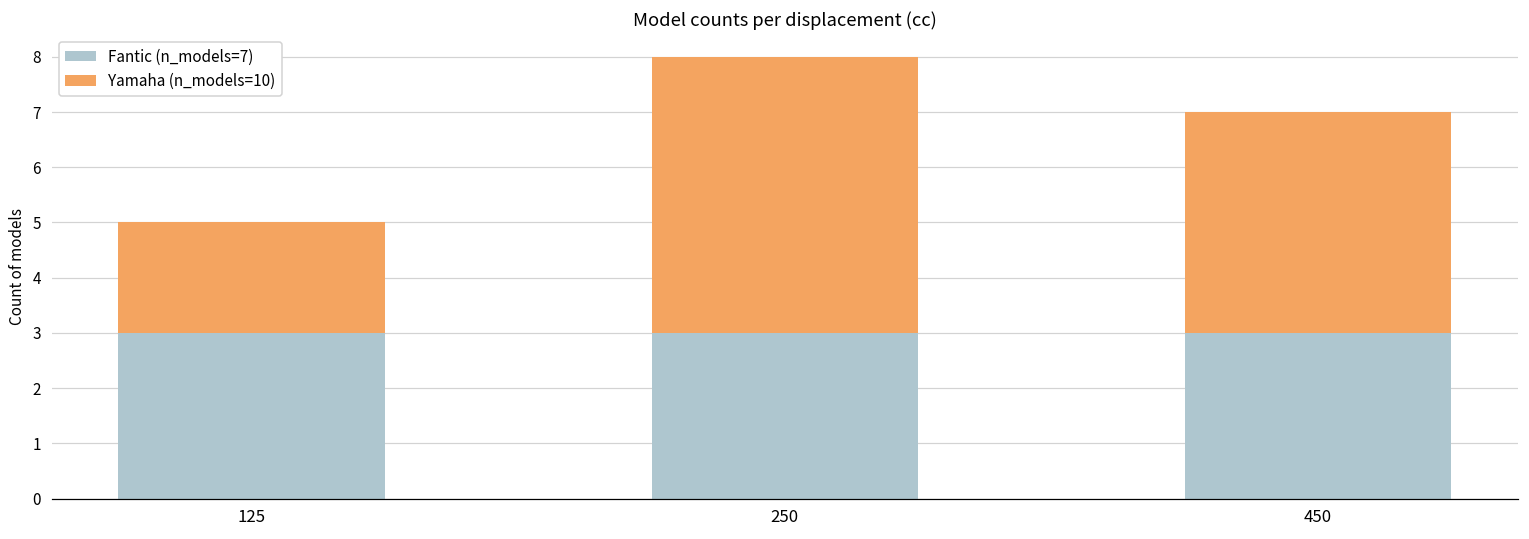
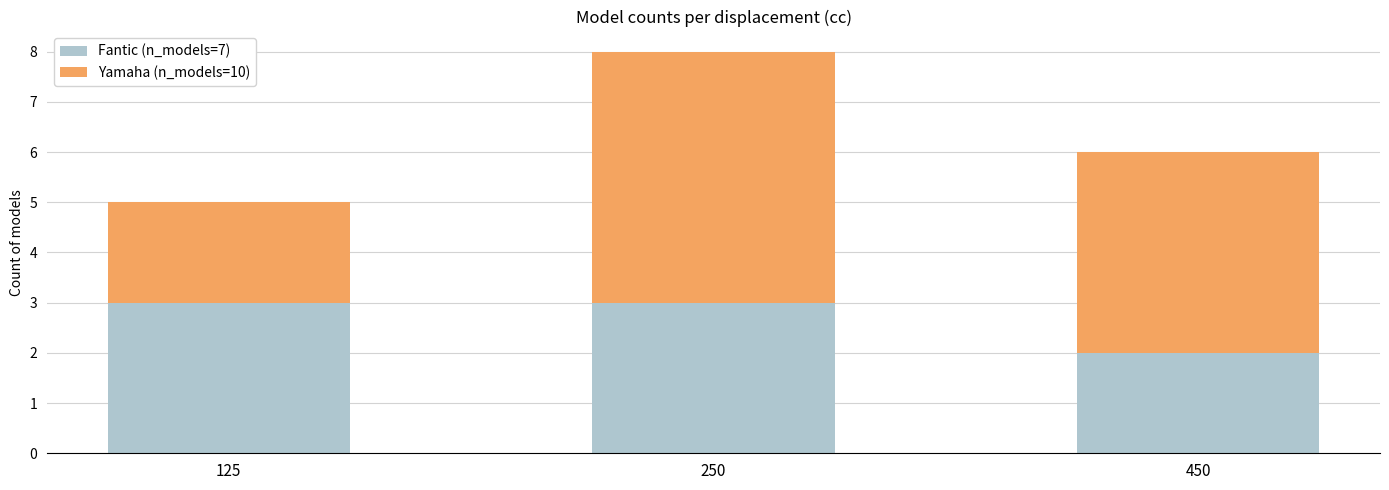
  {
    "Fantic (n_models=7)": {
      "125": 3,
      "250": 3,
-     "450": 3
+     "450": 2
    },
    "Yamaha (n_models=10)": {
      "125": 2,
      "250": 5,
      "450": 4
    }
  }
